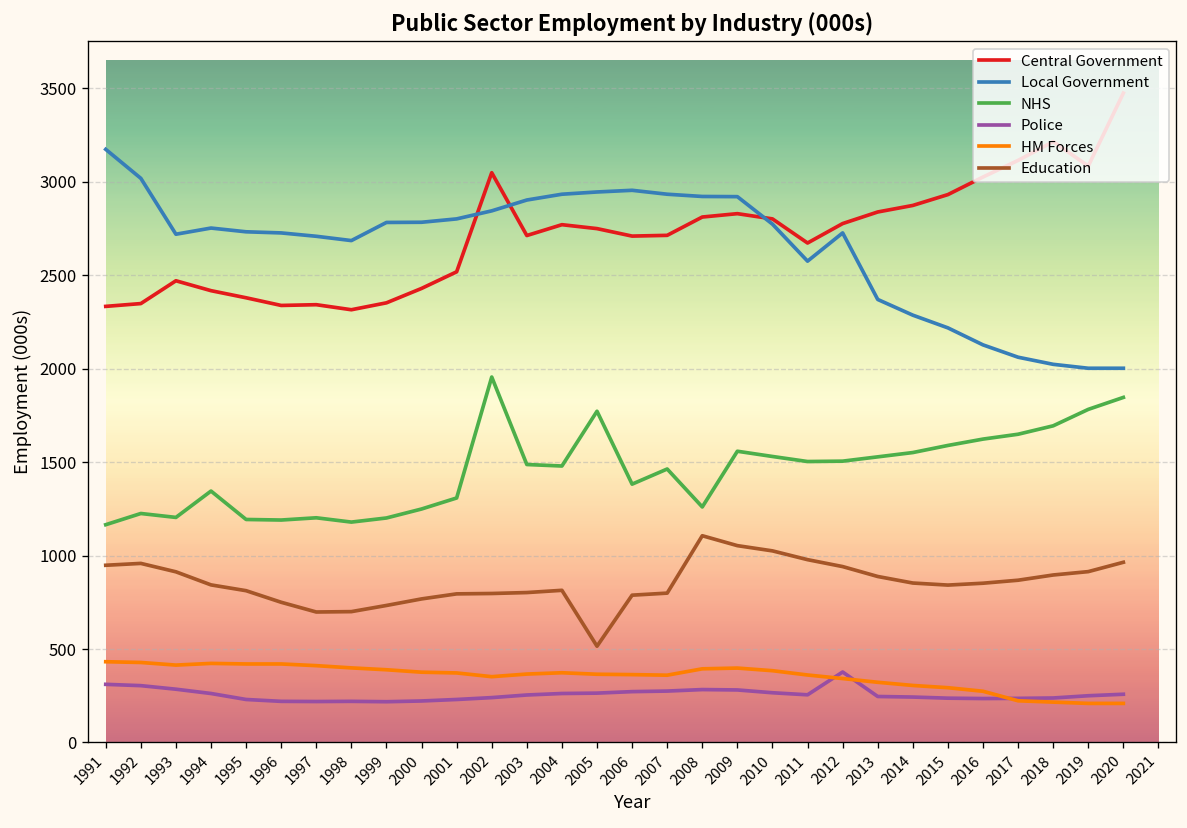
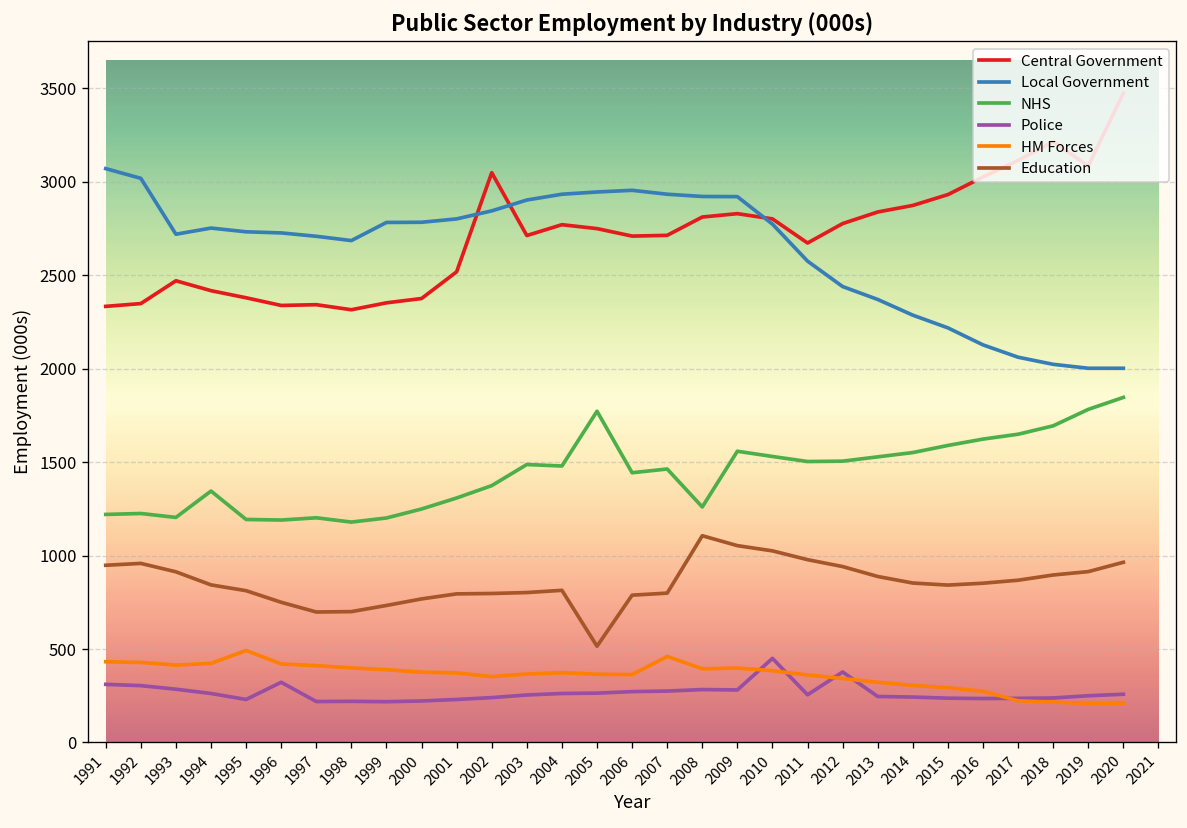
  {
    "Central Government": {
      "1991": 2330,
      "1992": 2350,
      "1993": 2470,
      "1994": 2420,
      "1995": 2380,
      "1996": 2340,
      "1997": 2340,
      "1998": 2320,
      "1999": 2350,
-     "2000": 2430,
+     "2000": 2380,
      "2001": 2520,
      "2002": 3050,
      "2003": 2710,
      "2004": 2770,
      "2005": 2750,
      "2006": 2710,
      "2007": 2710,
      "2008": 2810,
      "2009": 2830,
      "2010": 2800,
      "2011": 2670,
      "2012": 2780,
      "2013": 2840,
      "2014": 2870,
      "2015": 2930
    },
    "Local Government": {
-     "1991": 3170,
+     "1991": 3070,
      "1992": 3020,
      "1993": 2720,
      "1994": 2750,
      "1995": 2730,
      "1996": 2730,
      "1997": 2710,
      "1998": 2690,
      "1999": 2780,
      "2000": 2780,
      "2001": 2800,
      "2002": 2840,
      "2003": 2900,
      "2004": 2930,
      "2005": 2950,
      "2006": 2950,
      "2007": 2930,
      "2008": 2920,
      "2009": 2920,
      "2010": 2770,
      "2011": 2580,
-     "2012": 2730,
+     "2012": 2440,
      "2013": 2370,
      "2014": 2290,
      "2015": 2220,
      "2016": 2130,
      "2017": 2060,
      "2018": 2020,
      "2019": 2000,
      "2020": 2000
    },
    "NHS": {
-     "1991": 1170,
+     "1991": 1220,
      "1992": 1230,
      "1993": 1200,
      "1994": 1350,
      "1995": 1190,
      "1996": 1190,
      "1997": 1200,
      "1998": 1180,
      "1999": 1200,
      "2000": 1250,
      "2001": 1310,
-     "2002": 1960,
+     "2002": 1370,
      "2003": 1490,
      "2004": 1480,
      "2005": 1770,
-     "2006": 1380,
+     "2006": 1440,
      "2007": 1460,
      "2008": 1260,
      "2009": 1560,
      "2010": 1530,
      "2011": 1500,
      "2012": 1510,
      "2013": 1530,
      "2014": 1550,
      "2015": 1590,
      "2016": 1620,
      "2017": 1650,
      "2018": 1690,
      "2019": 1780,
      "2020": 1850
    },
    "Police": {
      "1991": 310,
      "1992": 300,
      "1993": 290,
      "1994": 260,
      "1995": 230,
-     "1996": 220,
+     "1996": 320,
      "1997": 220,
      "1998": 220,
      "1999": 220,
      "2000": 220,
      "2001": 230,
      "2002": 240,
      "2003": 250,
      "2004": 260,
      "2005": 260,
      "2006": 270,
      "2007": 280,
      "2008": 280,
      "2009": 280,
-     "2010": 270,
+     "2010": 450,
      "2011": 260,
      "2012": 380,
      "2013": 250,
      "2014": 240,
      "2015": 240,
      "2016": 240,
      "2018": 240,
      "2019": 250,
      "2020": 260
    },
    "HM Forces": {
      "1991": 430,
      "1992": 430,
      "1993": 410,
      "1994": 420,
-     "1995": 420,
+     "1995": 490,
      "1996": 420,
      "1997": 410,
      "1998": 400,
      "1999": 390,
      "2000": 380,
      "2001": 370,
      "2002": 350,
      "2003": 370,
      "2004": 370,
      "2005": 370,
      "2006": 360,
-     "2007": 360,
+     "2007": 460,
      "2008": 390,
      "2009": 400,
      "2010": 380,
      "2011": 360,
      "2012": 340,
      "2013": 320,
      "2014": 310,
      "2015": 290,
      "2016": 270,
      "2018": 220,
      "2019": 210,
      "2020": 210
    },
    "Education": {
      "1991": 950,
      "1992": 960,
      "1993": 910,
      "1994": 840,
      "1995": 810,
      "1996": 750,
      "1997": 700,
      "1998": 700,
      "1999": 730,
      "2000": 770,
      "2001": 800,
      "2002": 800,
      "2003": 800,
      "2004": 810,
      "2005": 520,
      "2006": 790,
      "2007": 800,
      "2008": 1110,
      "2009": 1050,
      "2010": 1030,
      "2011": 980,
      "2012": 940,
      "2013": 890,
      "2014": 850,
      "2015": 840,
      "2016": 850,
      "2017": 870,
      "2018": 900,
      "2019": 910,
      "2020": 960
    }
  }
